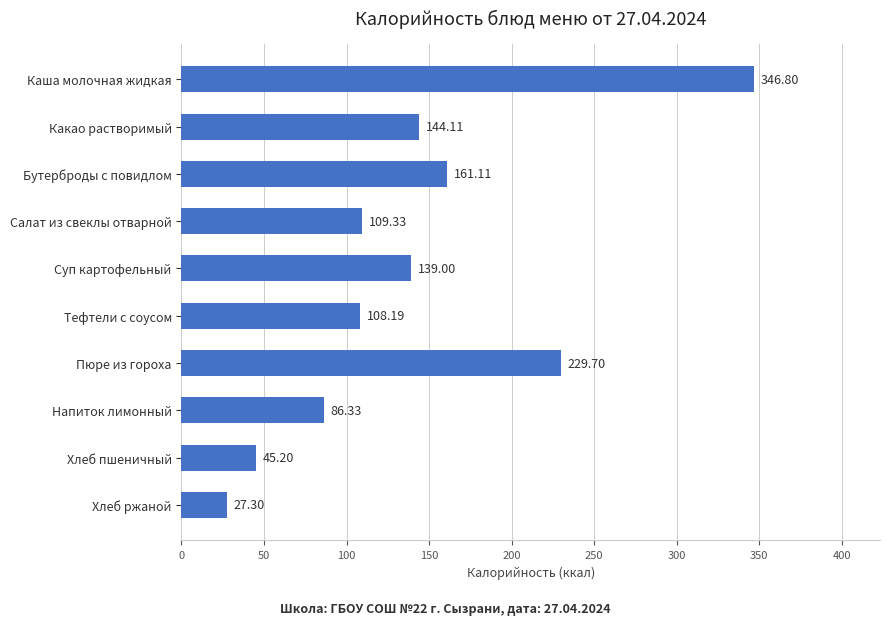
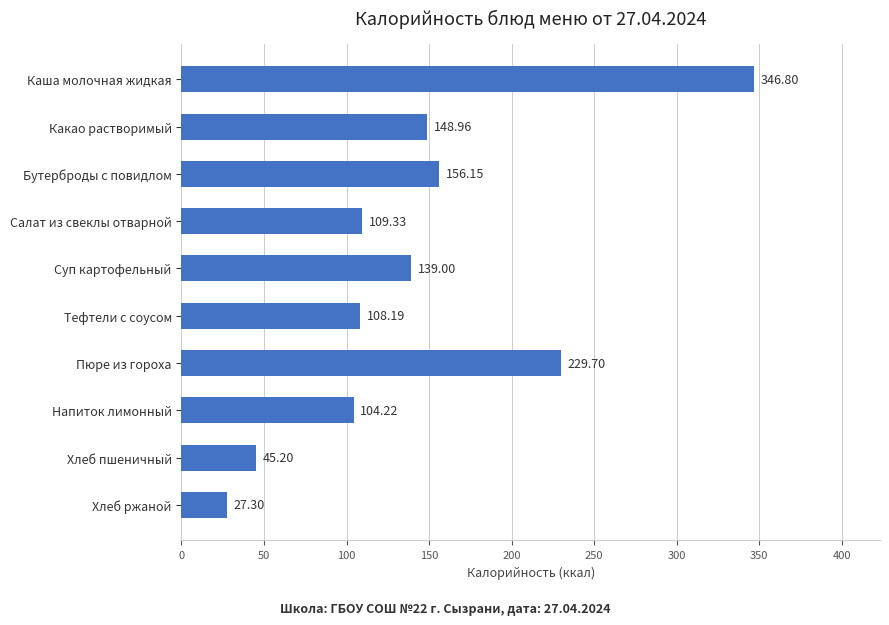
  {
    "Каша молочная жидкая": 346.80,
-   "Какао растворимый": 144.11,
-   "Бутерброды с повидлом": 161.11,
+   "Какао растворимый": 148.96,
+   "Бутерброды с повидлом": 156.15,
    "Салат из свеклы отварной": 109.33,
    "Суп картофельный": 139.00,
    "Тефтели с соусом": 108.19,
    "Пюре из гороха": 229.70,
-   "Напиток лимонный": 86.33,
+   "Напиток лимонный": 104.22,
    "Хлеб пшеничный": 45.20,
    "Хлеб ржаной": 27.30
  }
